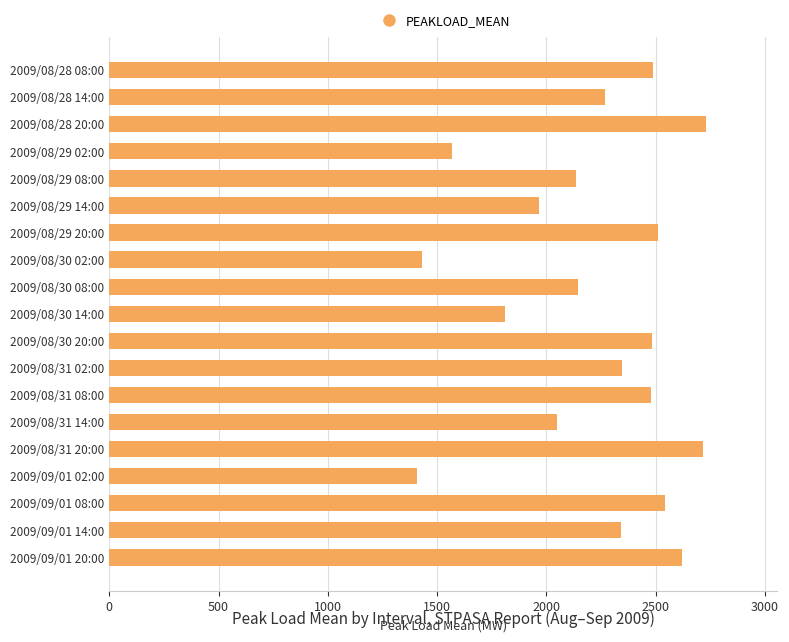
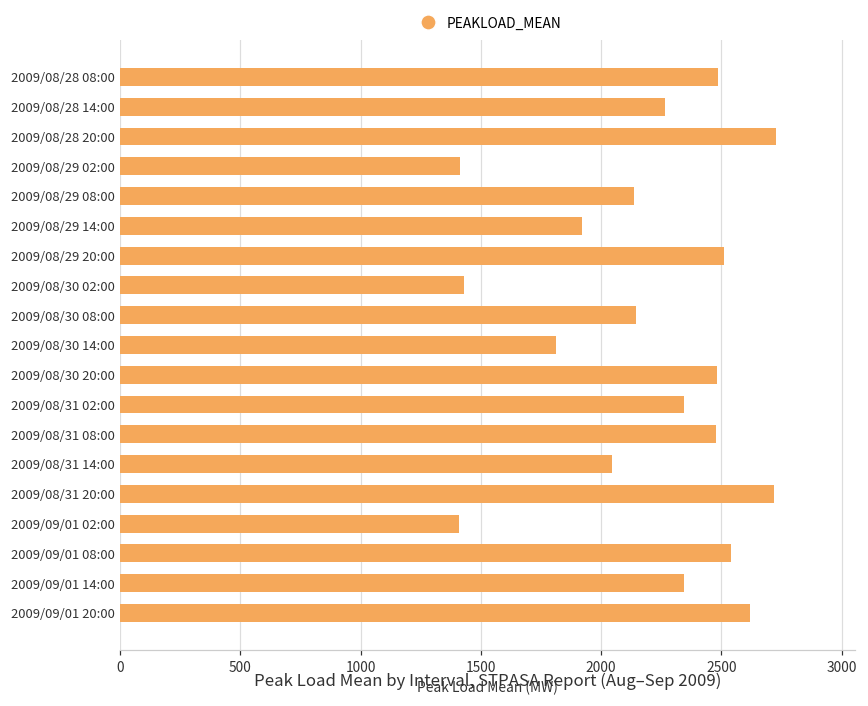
  {
    "2009/08/28 08:00": 2490,
    "2009/08/28 14:00": 2270,
    "2009/08/28 20:00": 2730,
-   "2009/08/29 02:00": 1570,
+   "2009/08/29 02:00": 1410,
    "2009/08/29 08:00": 2140,
-   "2009/08/29 14:00": 1960,
+   "2009/08/29 14:00": 1920,
    "2009/08/29 20:00": 2510,
    "2009/08/30 02:00": 1430,
    "2009/08/30 08:00": 2140,
    "2009/08/30 14:00": 1810,
    "2009/08/30 20:00": 2480,
    "2009/08/31 02:00": 2340,
    "2009/08/31 08:00": 2480,
    "2009/08/31 14:00": 2050,
    "2009/08/31 20:00": 2720,
    "2009/09/01 02:00": 1410,
    "2009/09/01 08:00": 2540,
    "2009/09/01 14:00": 2340,
    "2009/09/01 20:00": 2620
  }
